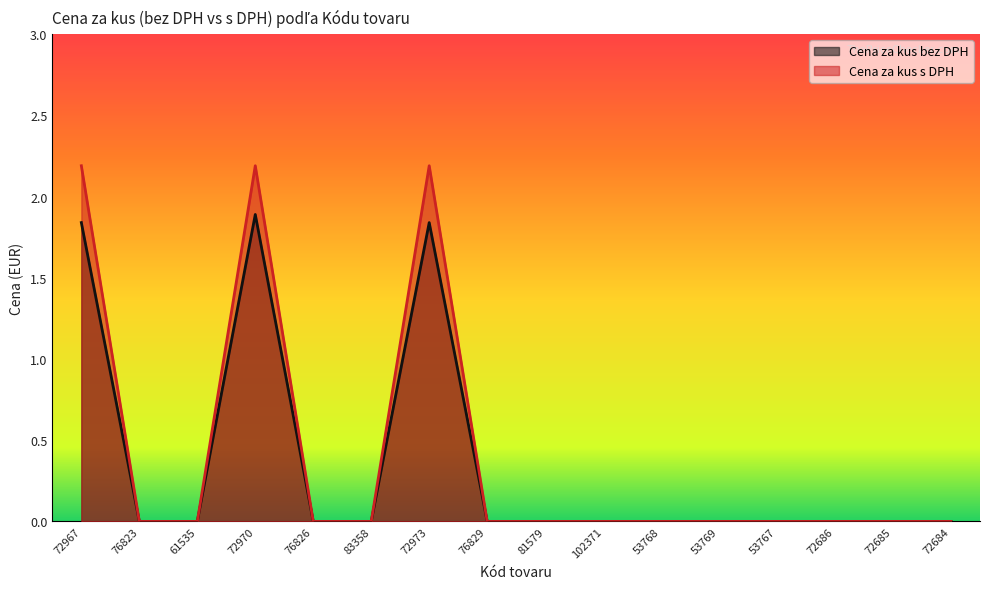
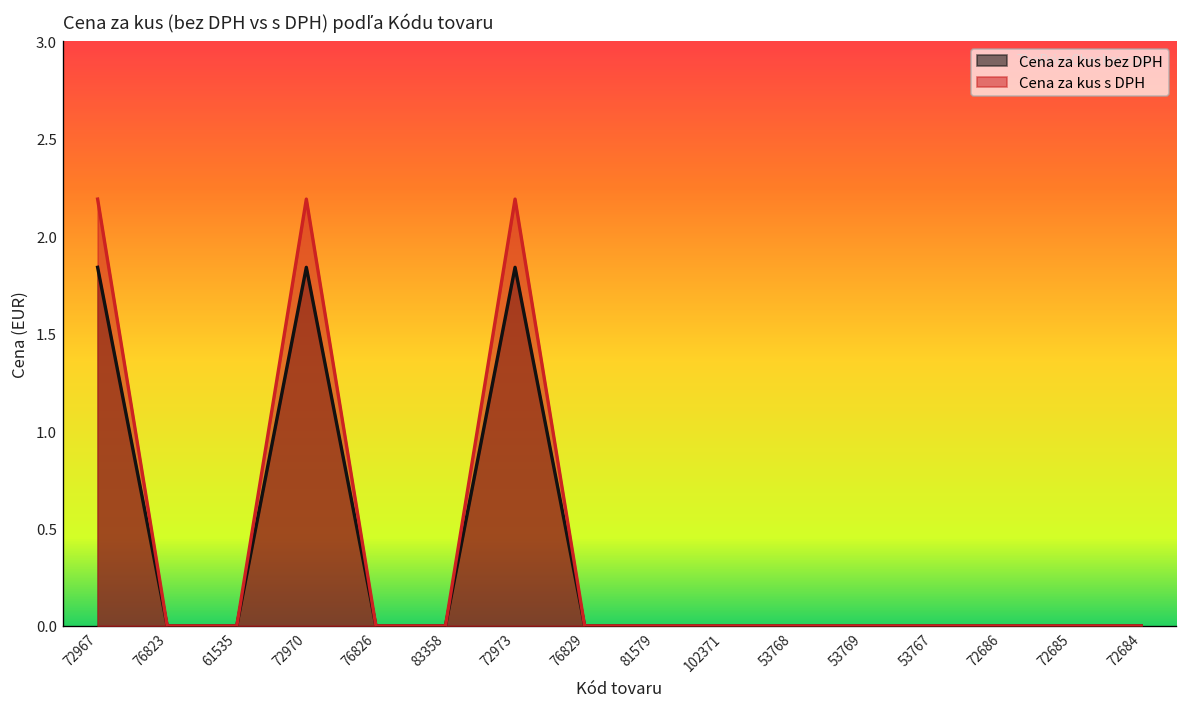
  {
    "Cena za kus bez DPH": {
      "72967": 1.84,
-     "72970": 1.89,
+     "72970": 1.84,
      "72973": 1.84
    },
    "Cena za kus s DPH": {
      "72967": 2.19,
      "72970": 2.19,
      "72973": 2.19
    }
  }
